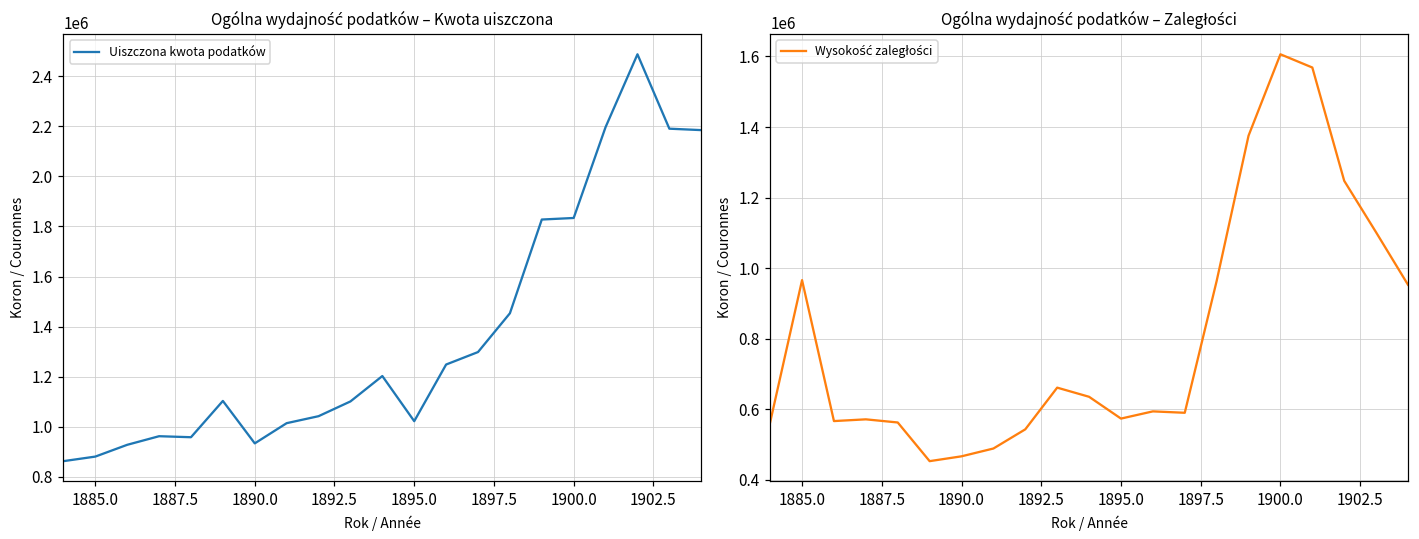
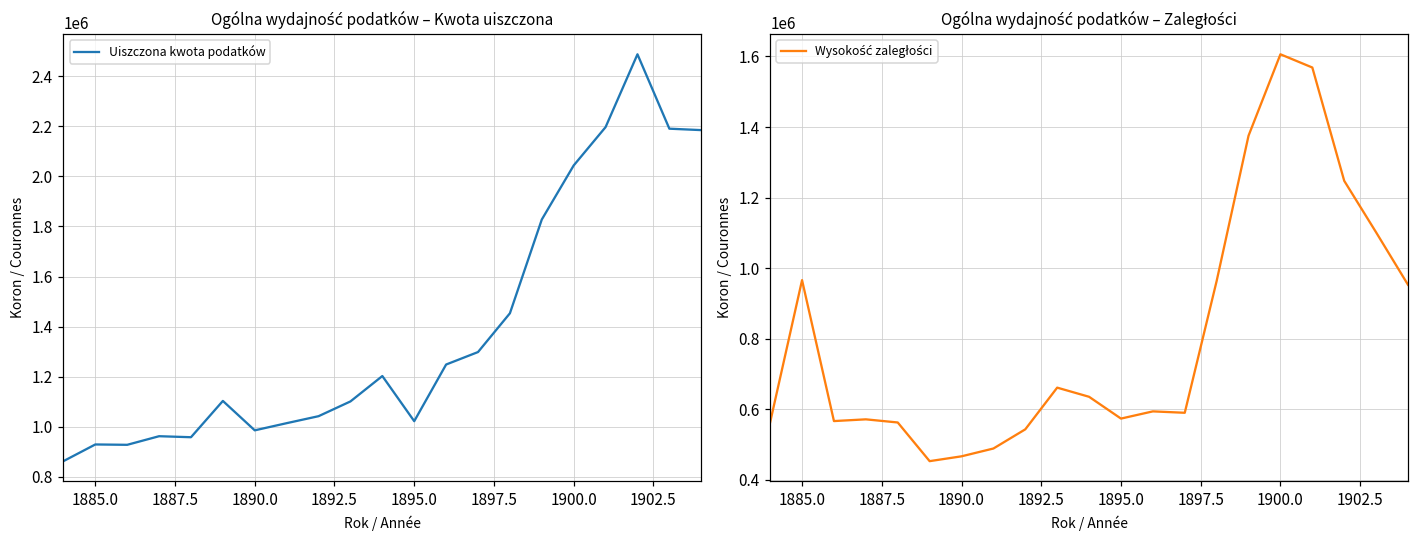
  {
    "Ogólna wydajność podatków – Kwota uiszczona": {
-     "1885.0": 880000,
-     "1890.0": 930000,
+     "1885.0": 930000,
+     "1890.0": 990000,
      "1895.0": 1020000,
-     "1900.0": 1830000
+     "1900.0": 2040000
    },
    "Ogólna wydajność podatków – Zaległości": {
      "1885.0": 970000,
      "1890.0": 470000,
      "1895.0": 570000,
      "1900.0": 1610000
    }
  }
